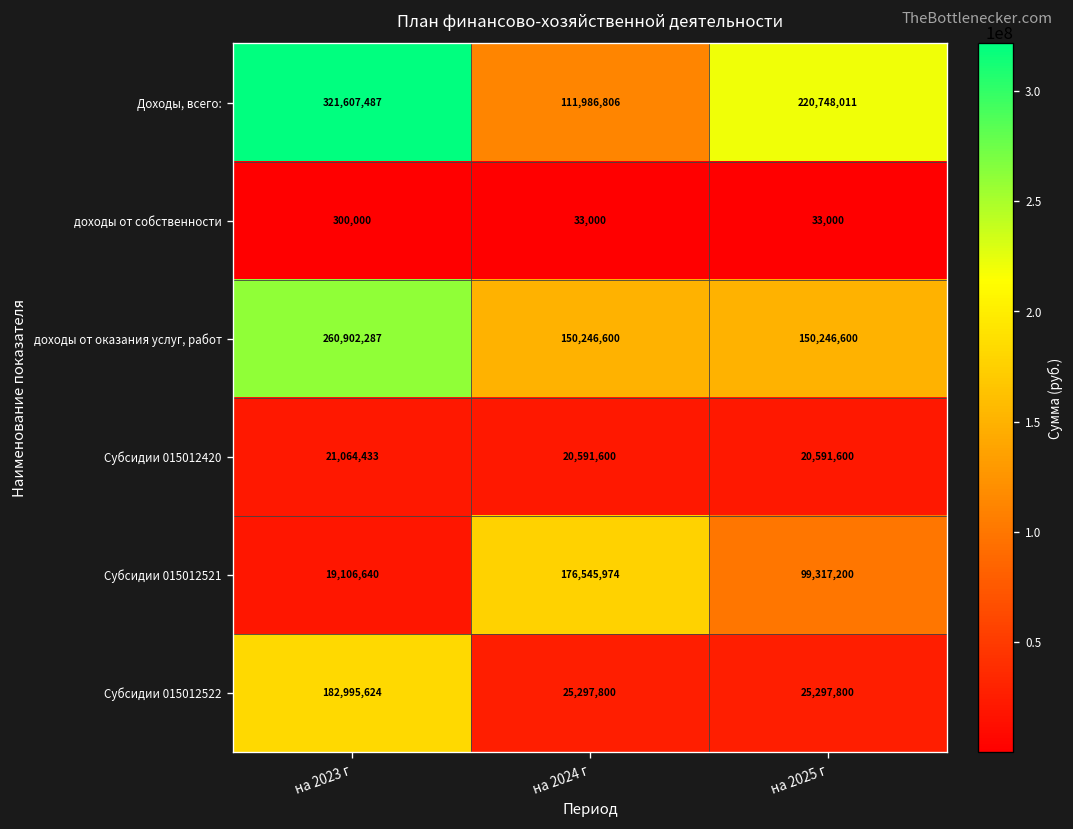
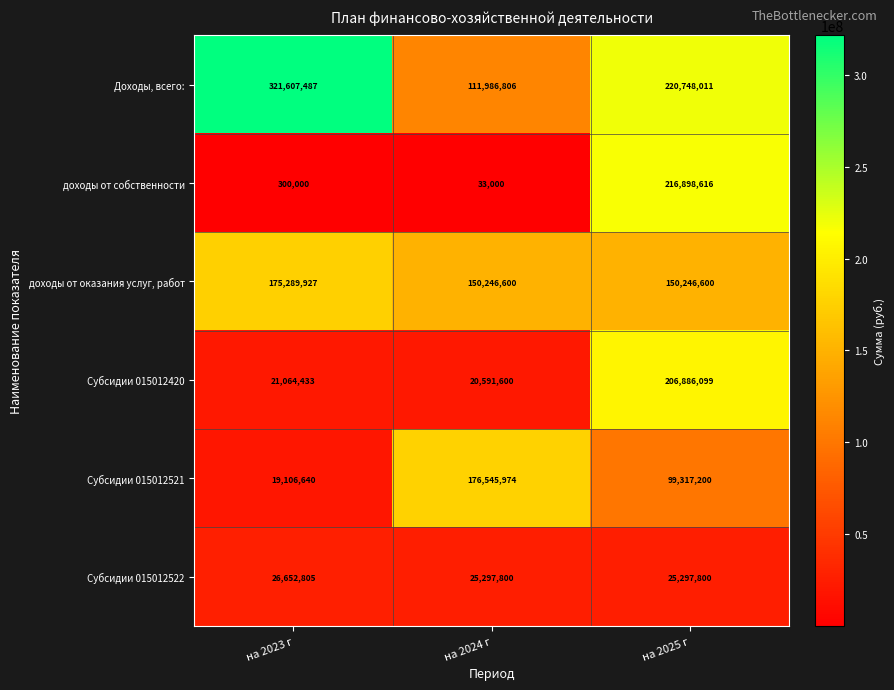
  {
    "Доходы, всего:": {
      "на 2023 г": "321,607,487",
      "на 2024 г": "111,986,806",
      "на 2025 г": "220,748,011"
    },
    "доходы от собственности": {
      "на 2023 г": "300,000",
      "на 2024 г": "33,000",
-     "на 2025 г": "33,000"
+     "на 2025 г": "216,898,616"
    },
    "доходы от оказания услуг, работ": {
-     "на 2023 г": "260,902,287",
+     "на 2023 г": "175,289,927",
      "на 2024 г": "150,246,600",
      "на 2025 г": "150,246,600"
    },
    "Субсидии 015012420": {
      "на 2023 г": "21,064,433",
      "на 2024 г": "20,591,600",
-     "на 2025 г": "20,591,600"
+     "на 2025 г": "206,886,099"
    },
    "Субсидии 015012521": {
      "на 2023 г": "19,106,640",
      "на 2024 г": "176,545,974",
      "на 2025 г": "99,317,200"
    },
    "Субсидии 015012522": {
-     "на 2023 г": "182,995,624",
+     "на 2023 г": "26,652,805",
      "на 2024 г": "25,297,800",
      "на 2025 г": "25,297,800"
    }
  }
